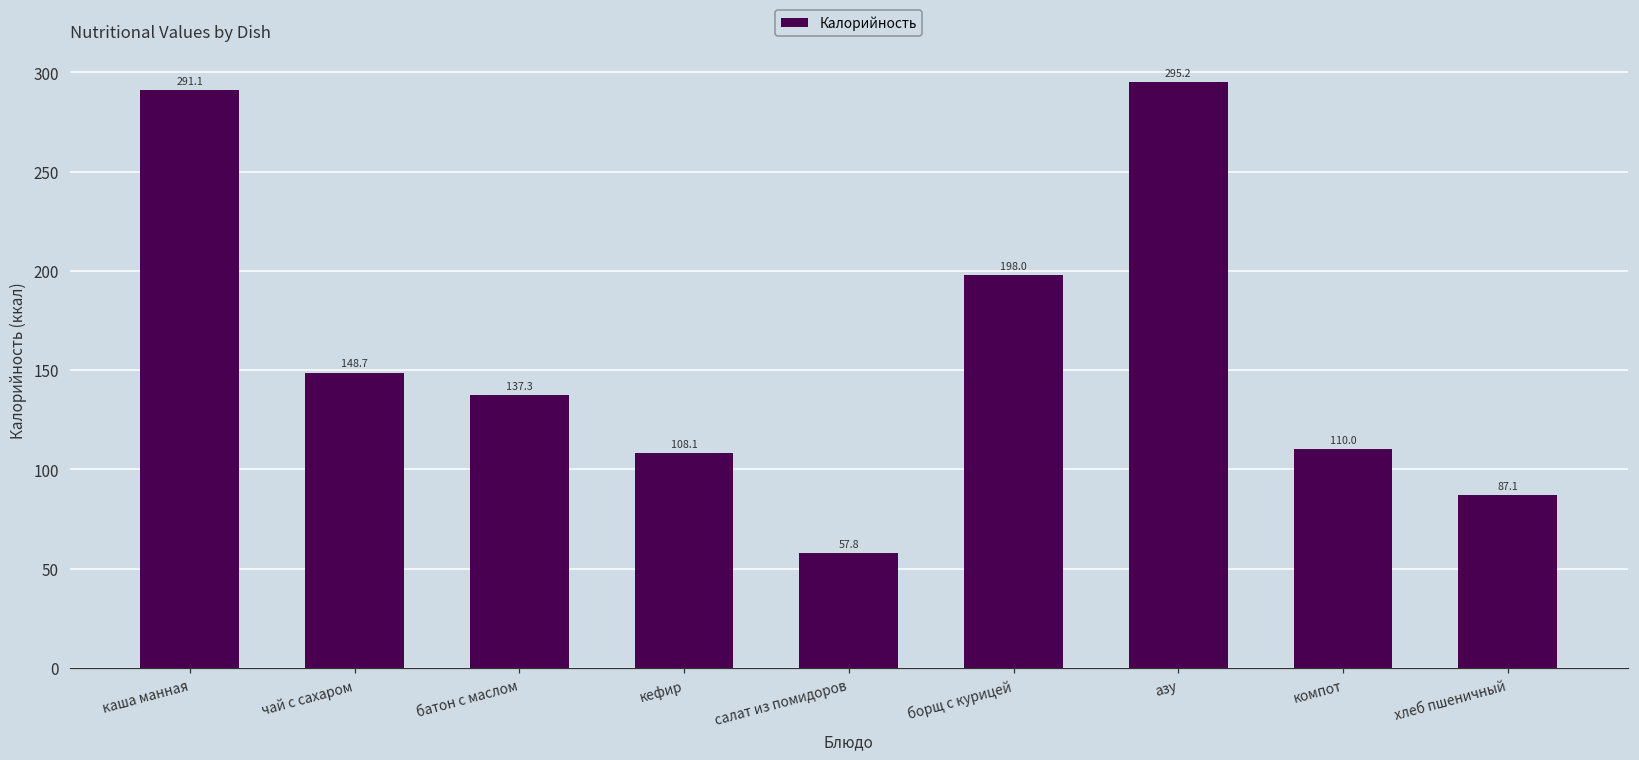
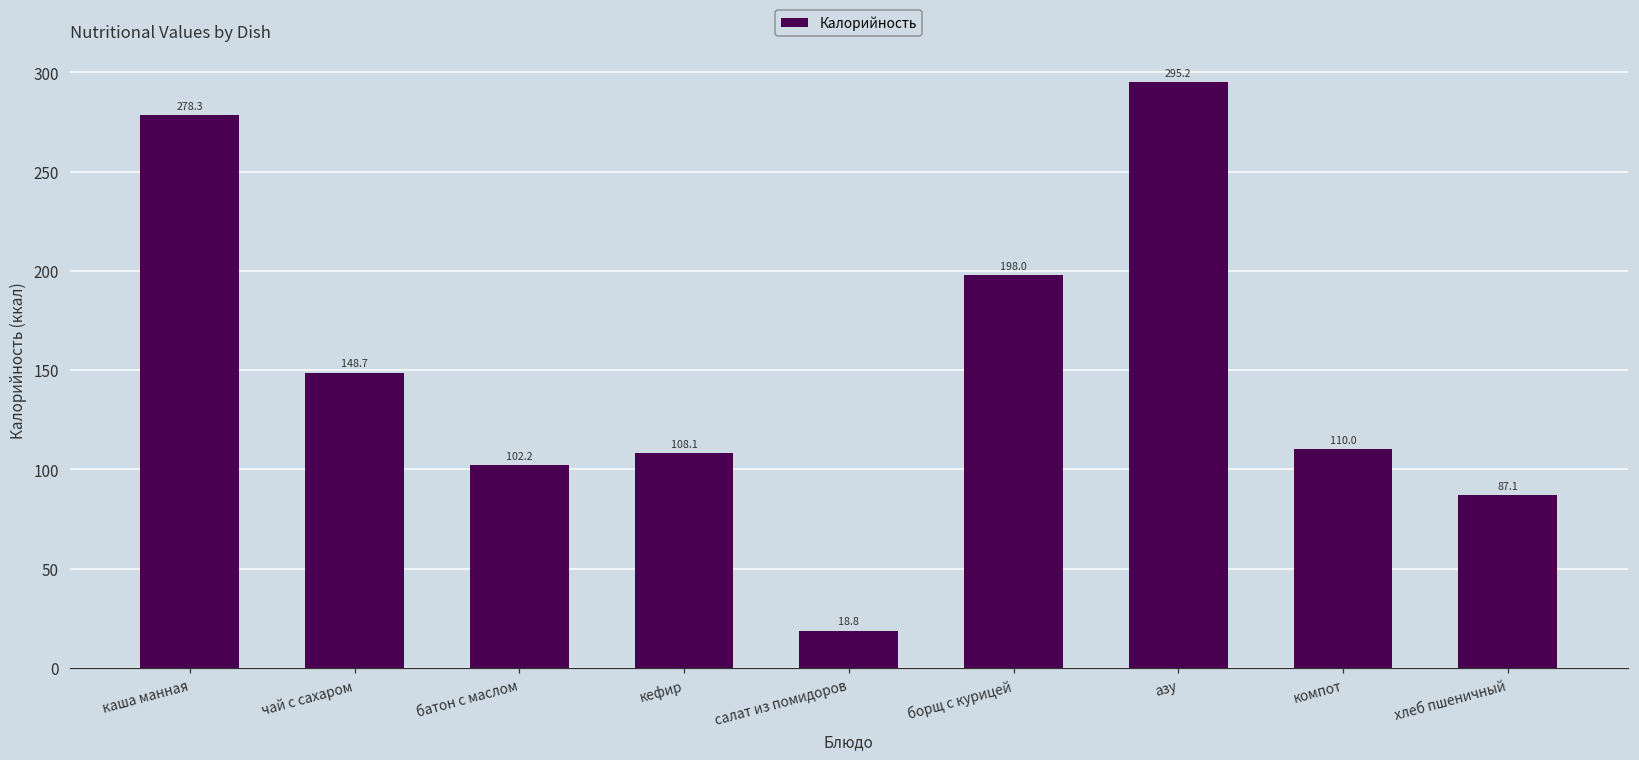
  {
-   "каша манная": 291.1,
+   "каша манная": 278.3,
    "чай с сахаром": 148.7,
-   "батон с маслом": 137.3,
+   "батон с маслом": 102.2,
    "кефир": 108.1,
-   "салат из помидоров": 57.8,
+   "салат из помидоров": 18.8,
    "борщ с курицей": 198.0,
    "азу": 295.2,
    "компот": 110.0,
    "хлеб пшеничный": 87.1
  }
